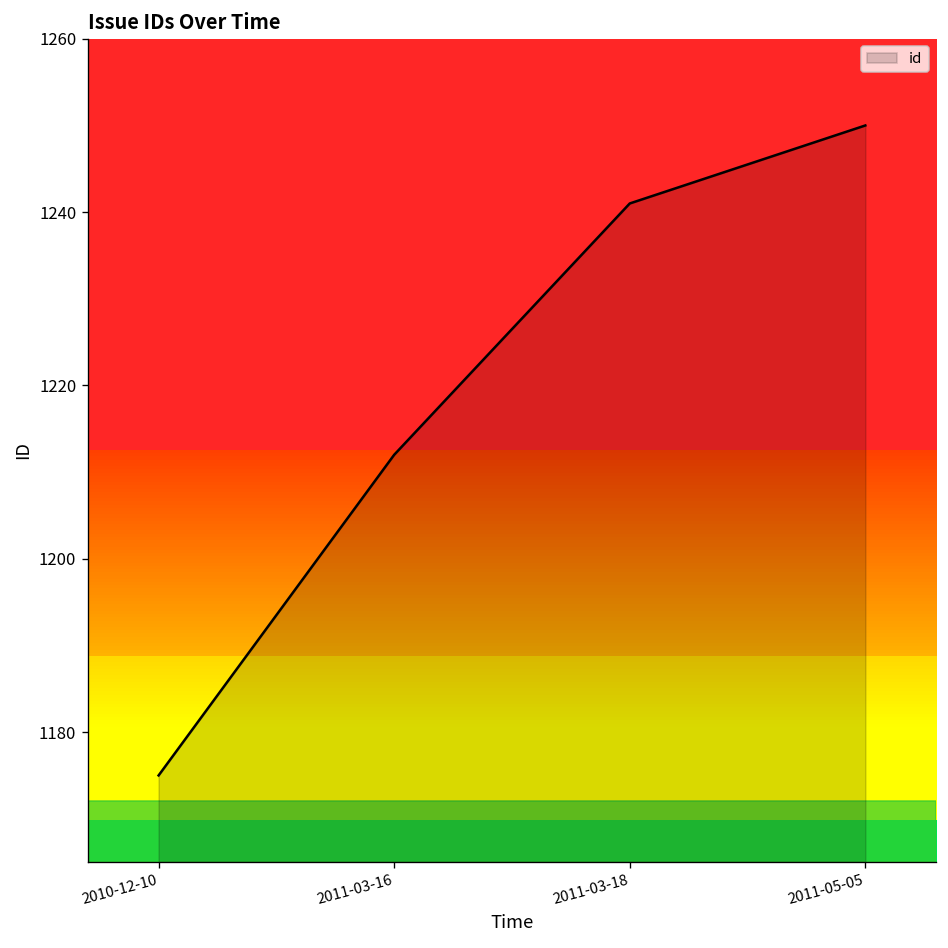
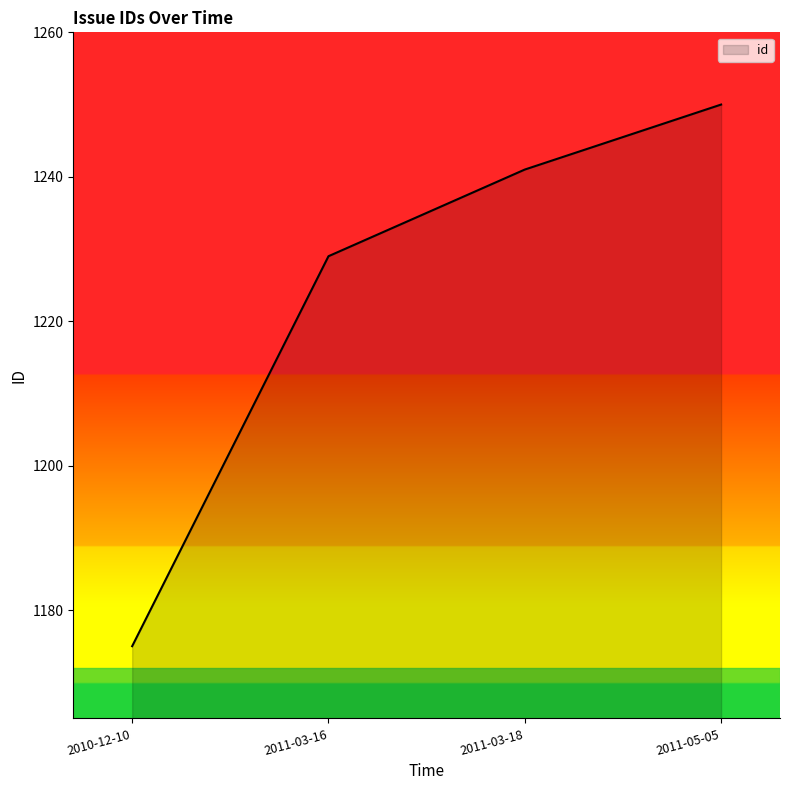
  {
    "2010-12-10": 1175,
-   "2011-03-16": 1212,
+   "2011-03-16": 1229,
    "2011-03-18": 1241,
    "2011-05-05": 1250
  }
